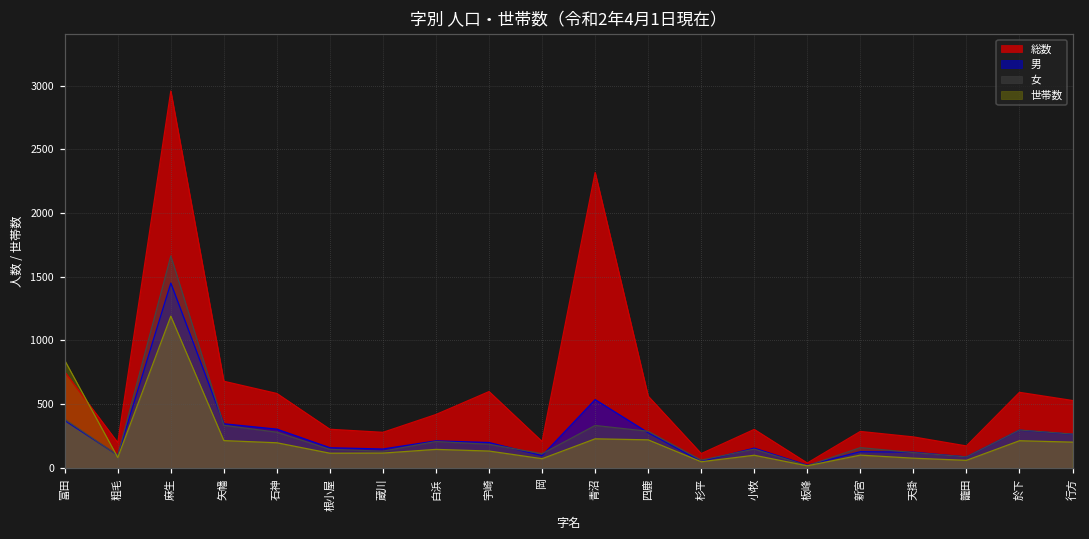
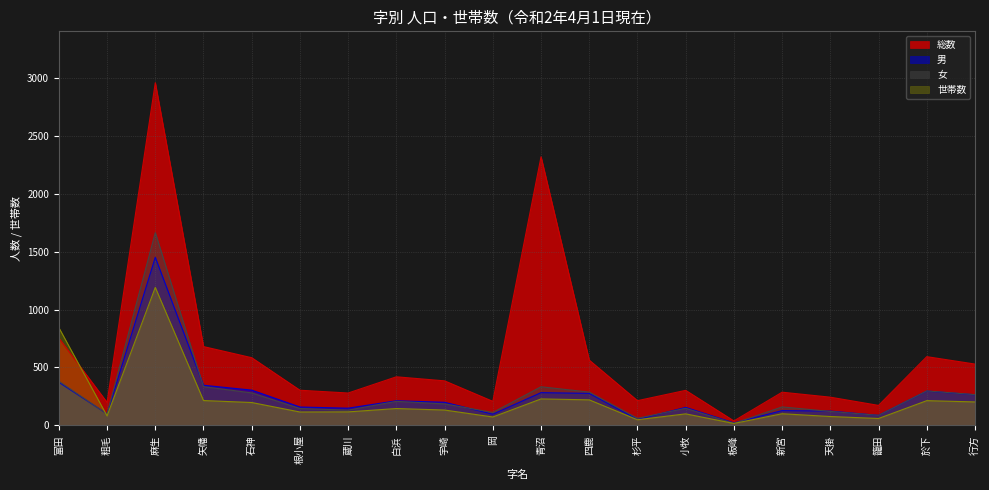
  {
    "総数": {
      "富田": 750,
      "粗毛": 200,
      "麻生": 2960,
      "矢幡": 680,
      "石神": 580,
      "根小屋": 300,
      "蔵川": 280,
      "白浜": 420,
-     "宇崎": 600,
+     "宇崎": 380,
      "岡": 210,
      "青沼": 2320,
      "四鹿": 560,
-     "杉平": 110,
+     "杉平": 210,
      "小牧": 300,
      "新宮": 290,
      "天掛": 240,
      "籠田": 170,
      "於下": 590,
      "行方": 530
    },
    "男": {
      "麻生": 1450,
      "石神": 300,
-     "青沼": 540,
+     "青沼": 280,
      "新宮": 130
    },
    "女": {
      "麻生": 1660,
      "石神": 280,
      "青沼": 330,
      "新宮": 160
    },
    "世帯数": {
      "富田": 840,
      "麻生": 1190,
      "矢幡": 210,
      "石神": 200,
      "根小屋": 120,
      "白浜": 150,
      "宇崎": 130,
      "岡": 70,
      "青沼": 230,
      "四鹿": 220,
      "小牧": 100,
      "新宮": 100,
      "天掛": 80,
      "籠田": 60,
      "於下": 210,
      "行方": 200
    }
  }
